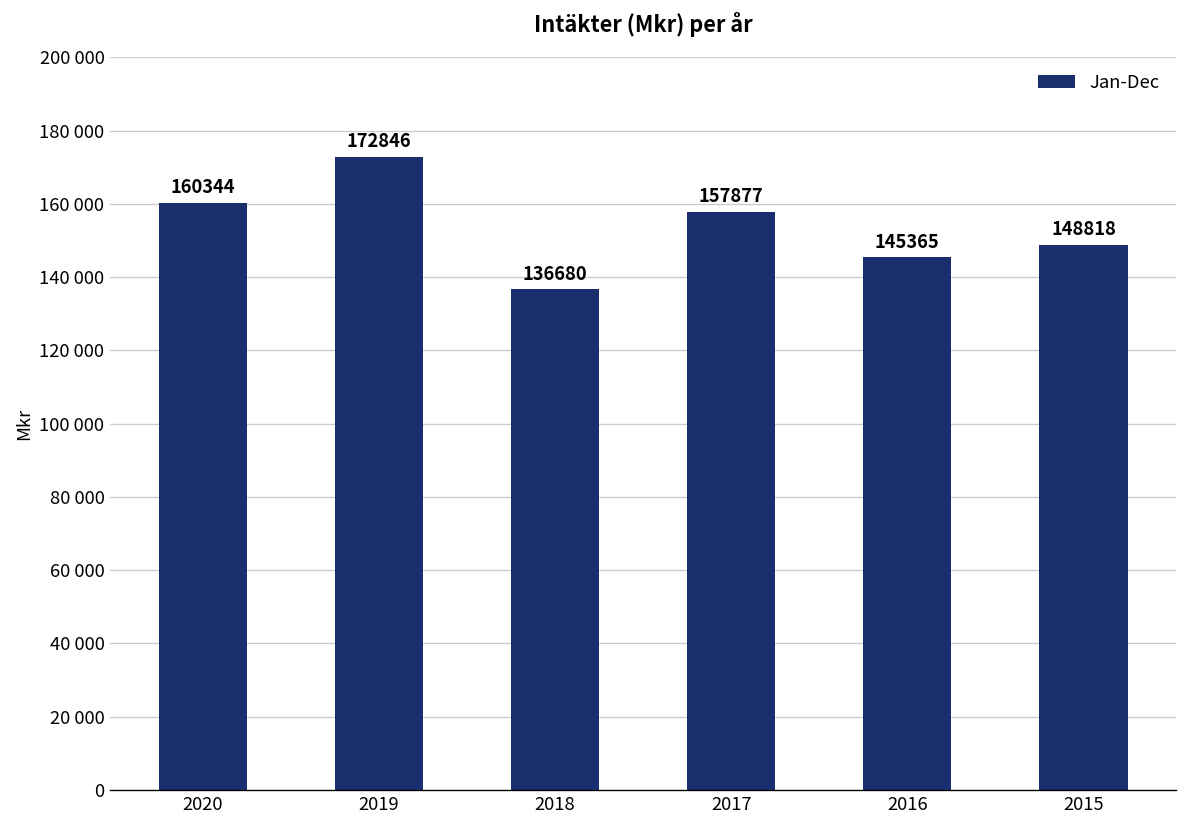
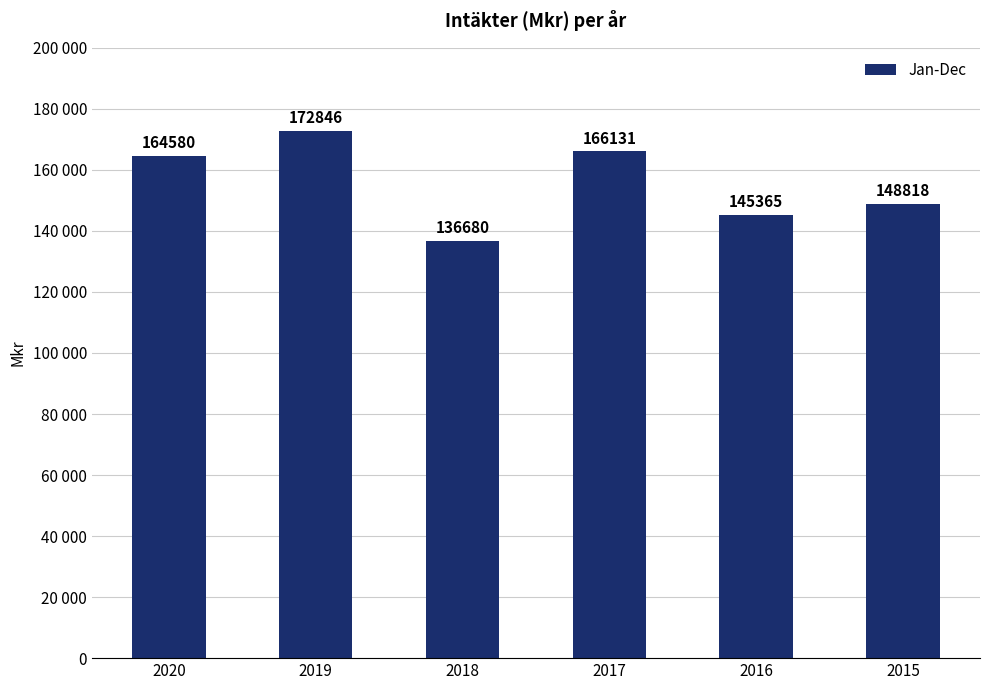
  {
-   "2020": 160344,
+   "2020": 164580,
    "2019": 172846,
    "2018": 136680,
-   "2017": 157877,
+   "2017": 166131,
    "2016": 145365,
    "2015": 148818
  }
